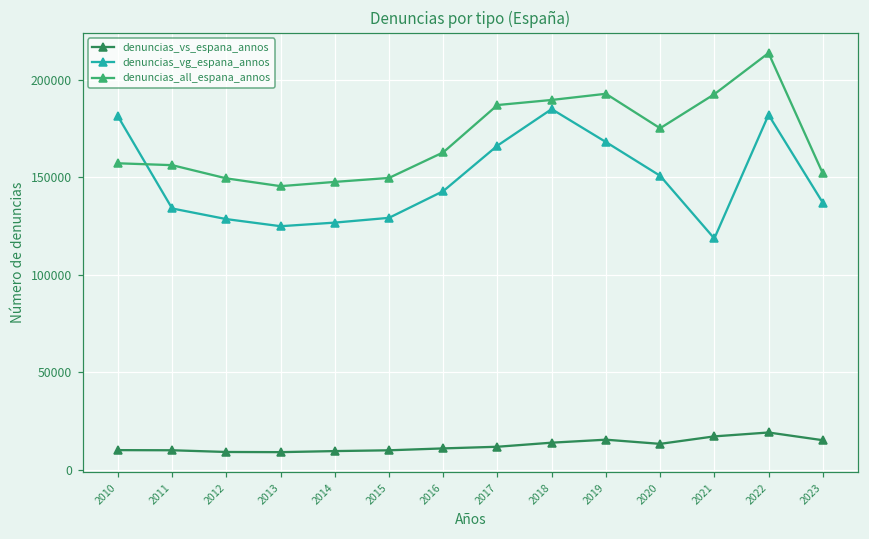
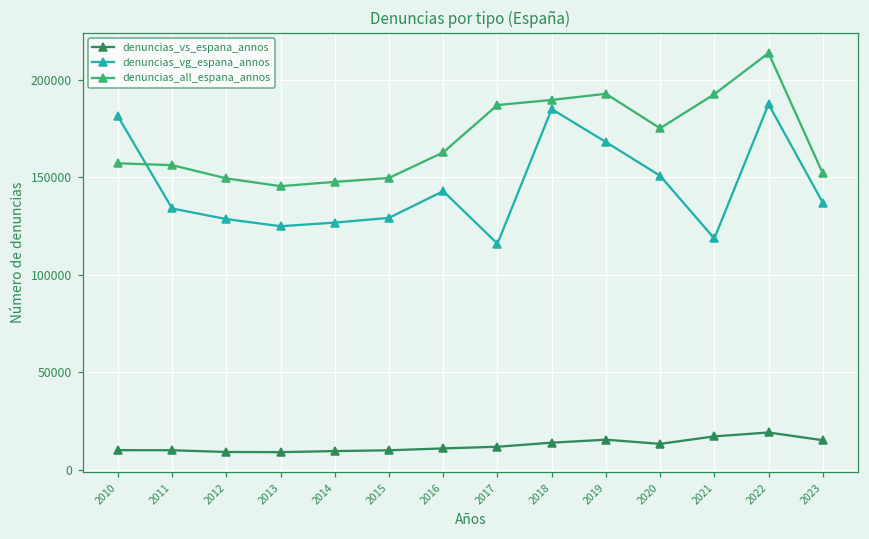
  {
    "denuncias_vg_espana_annos": {
      "2010": 181000,
      "2011": 134000,
      "2012": 129000,
      "2013": 125000,
      "2014": 127000,
      "2015": 129000,
      "2016": 143000,
-     "2017": 166000,
+     "2017": 116000,
      "2018": 185000,
      "2019": 168000,
      "2020": 151000,
      "2021": 119000,
-     "2022": 182000,
+     "2022": 188000,
      "2023": 137000
    }
  }
